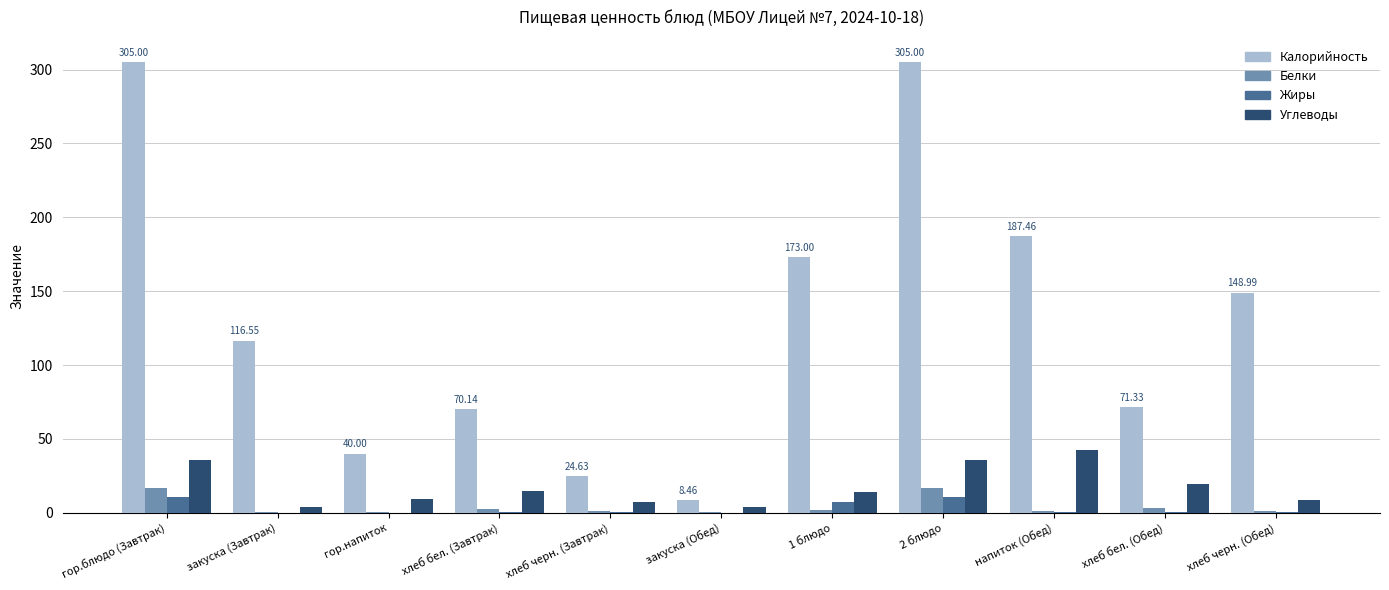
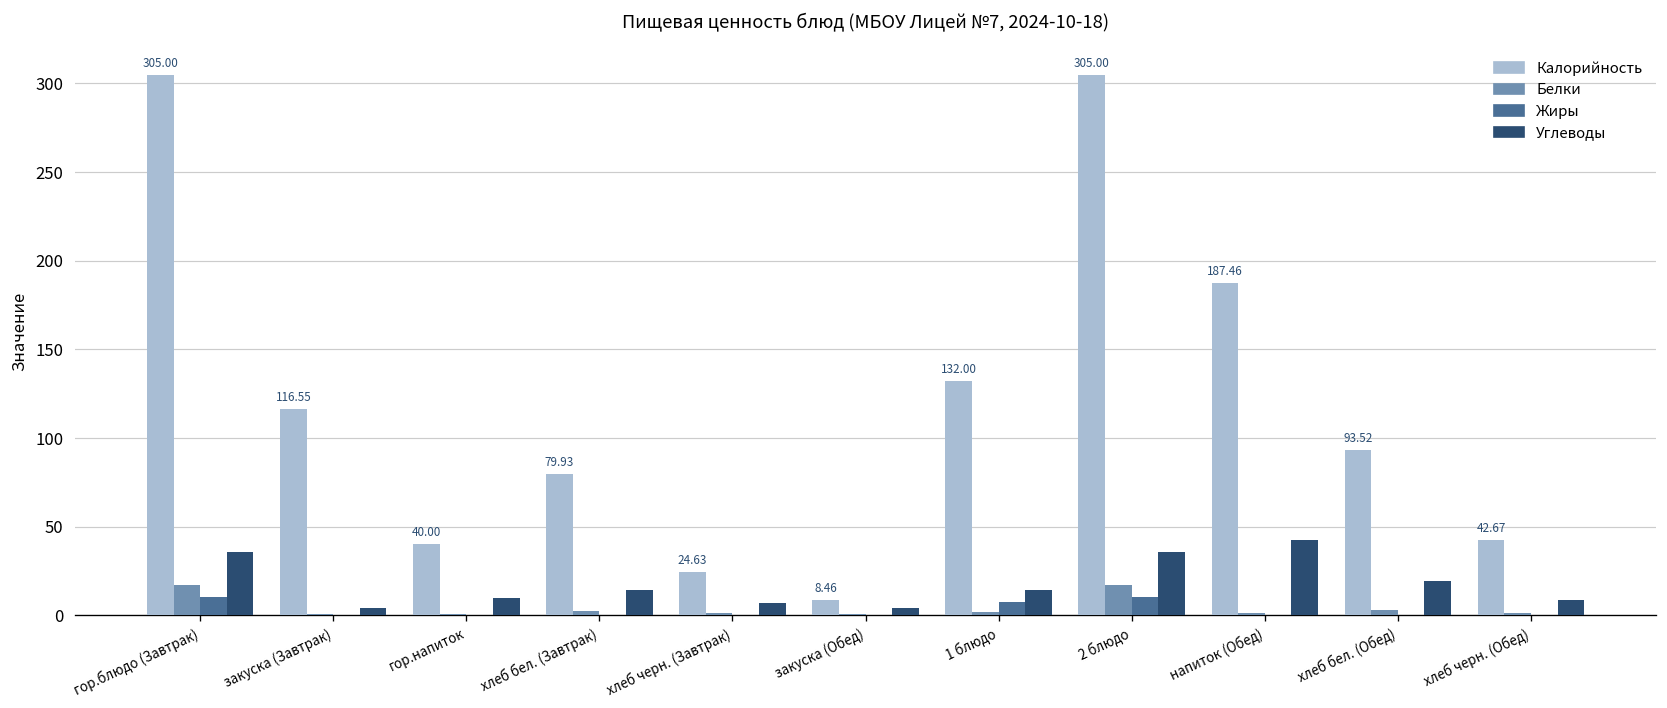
  {
    "Калорийность": {
      "гор.блюдо (Завтрак)": 305.00,
      "закуска (Завтрак)": 116.55,
      "гор.напиток": 40.00,
-     "хлеб бел. (Завтрак)": 70.14,
+     "хлеб бел. (Завтрак)": 79.93,
      "хлеб черн. (Завтрак)": 24.63,
      "закуска (Обед)": 8.46,
-     "1 блюдо": 173.00,
+     "1 блюдо": 132.00,
      "2 блюдо": 305.00,
      "напиток (Обед)": 187.46,
-     "хлеб бел. (Обед)": 71.33,
-     "хлеб черн. (Обед)": 148.99
+     "хлеб бел. (Обед)": 93.52,
+     "хлеб черн. (Обед)": 42.67
    }
  }
